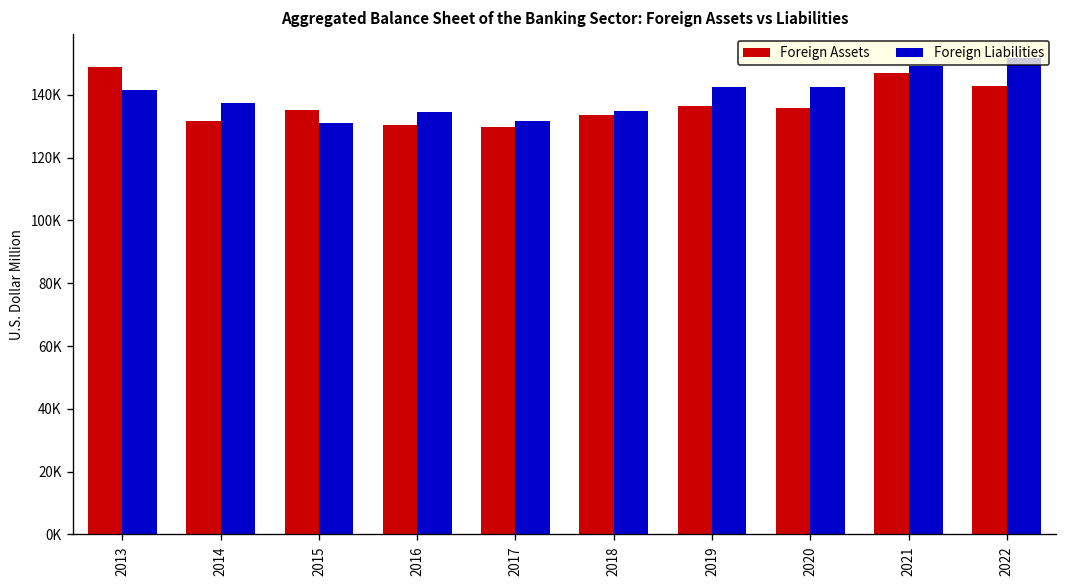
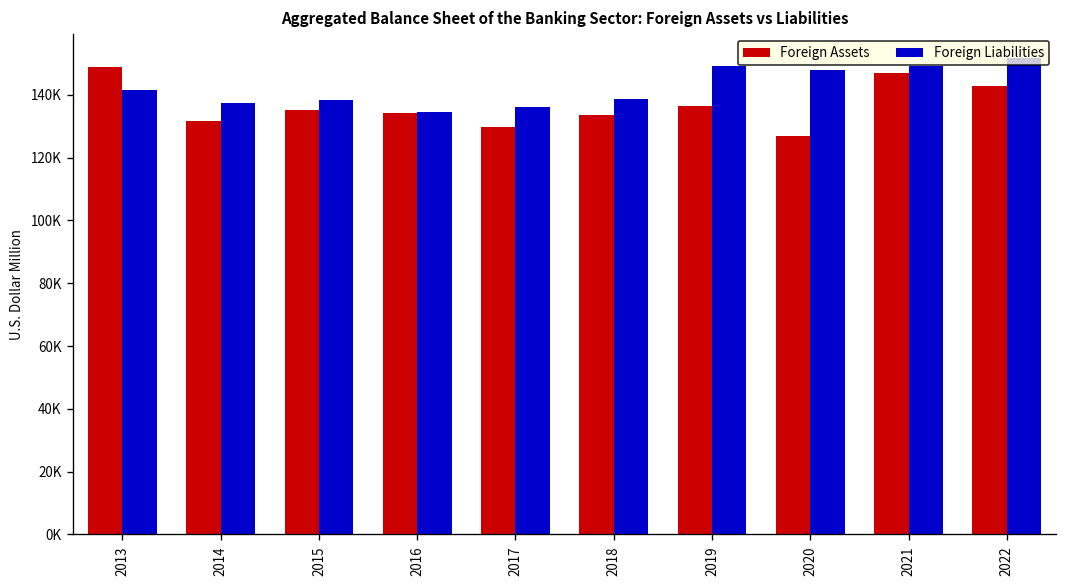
  {
    "Foreign Assets": {
      "2013": 149000,
      "2014": 132000,
      "2015": 135000,
-     "2016": 130000,
+     "2016": 134000,
      "2017": 130000,
      "2018": 134000,
      "2019": 136000,
-     "2020": 136000,
+     "2020": 127000,
      "2021": 147000,
      "2022": 143000
    },
    "Foreign Liabilities": {
      "2013": 142000,
      "2014": 137000,
-     "2015": 131000,
+     "2015": 138000,
      "2016": 134000,
-     "2017": 132000,
-     "2018": 135000,
-     "2019": 143000,
-     "2020": 142000,
+     "2017": 136000,
+     "2018": 139000,
+     "2019": 149000,
+     "2020": 148000,
      "2021": 149000
    }
  }
